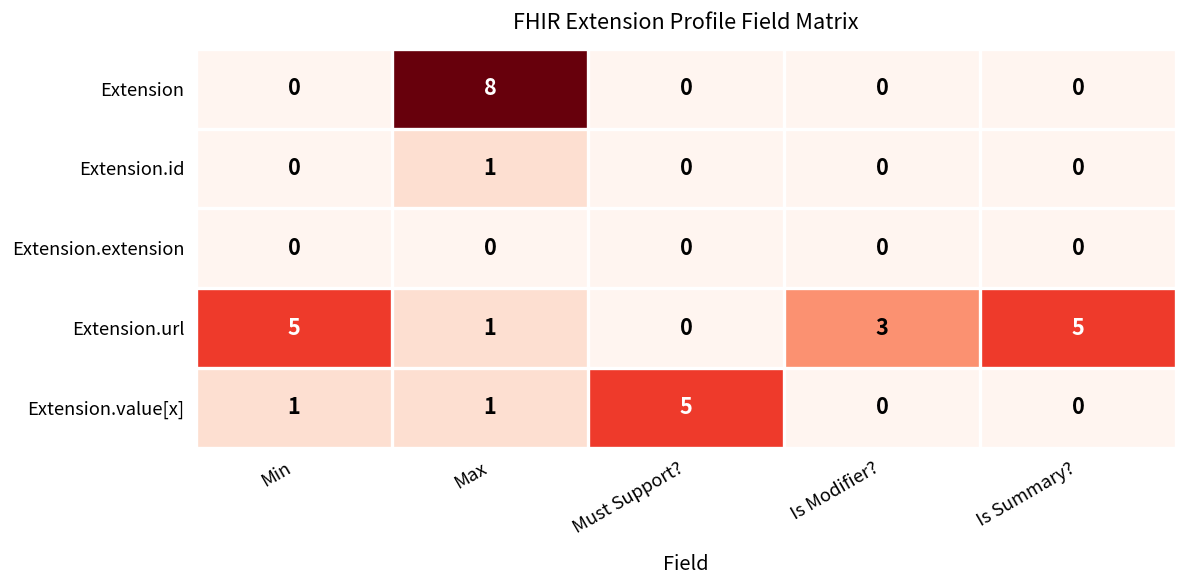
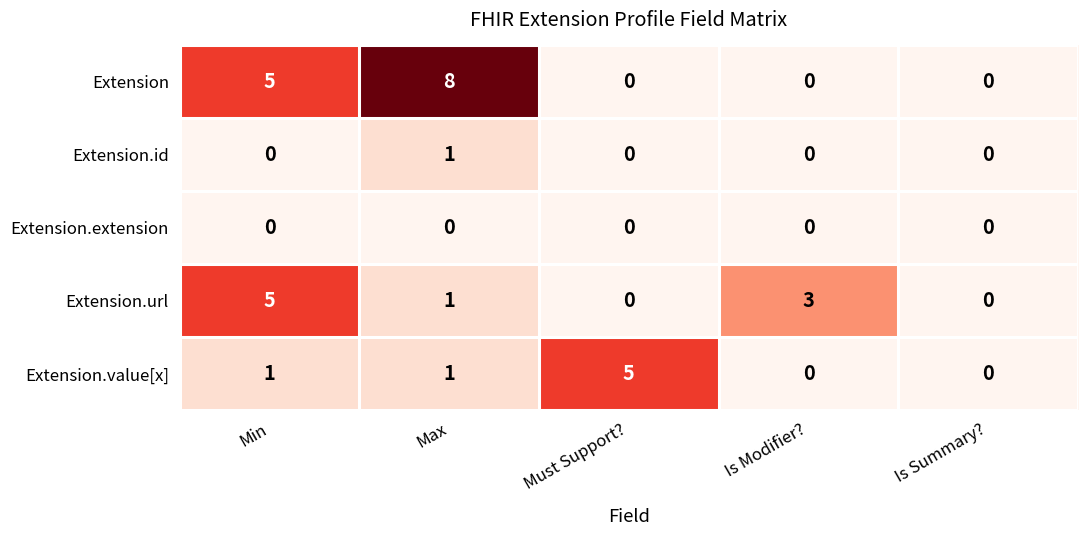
  {
    "Extension": {
-     "Min": 0,
+     "Min": 5,
      "Max": 8,
      "Must Support?": 0,
      "Is Modifier?": 0,
      "Is Summary?": 0
    },
    "Extension.id": {
      "Min": 0,
      "Max": 1,
      "Must Support?": 0,
      "Is Modifier?": 0,
      "Is Summary?": 0
    },
    "Extension.extension": {
      "Min": 0,
      "Max": 0,
      "Must Support?": 0,
      "Is Modifier?": 0,
      "Is Summary?": 0
    },
    "Extension.url": {
      "Min": 5,
      "Max": 1,
      "Must Support?": 0,
      "Is Modifier?": 3,
-     "Is Summary?": 5
+     "Is Summary?": 0
    },
    "Extension.value[x]": {
      "Min": 1,
      "Max": 1,
      "Must Support?": 5,
      "Is Modifier?": 0,
      "Is Summary?": 0
    }
  }
